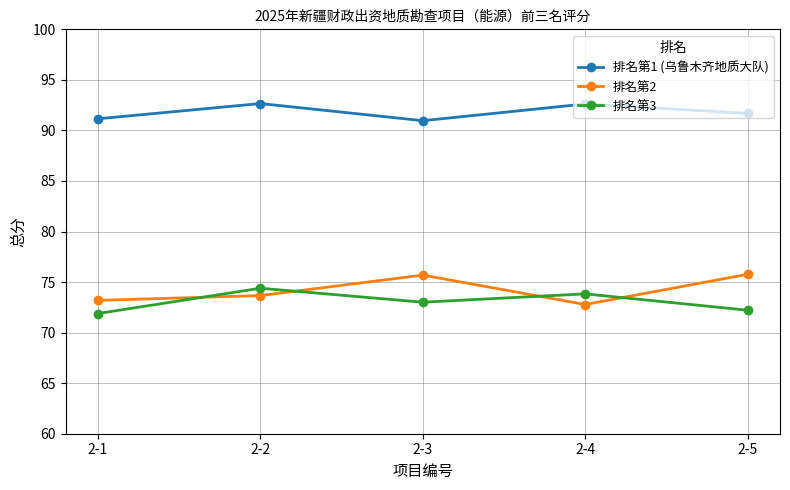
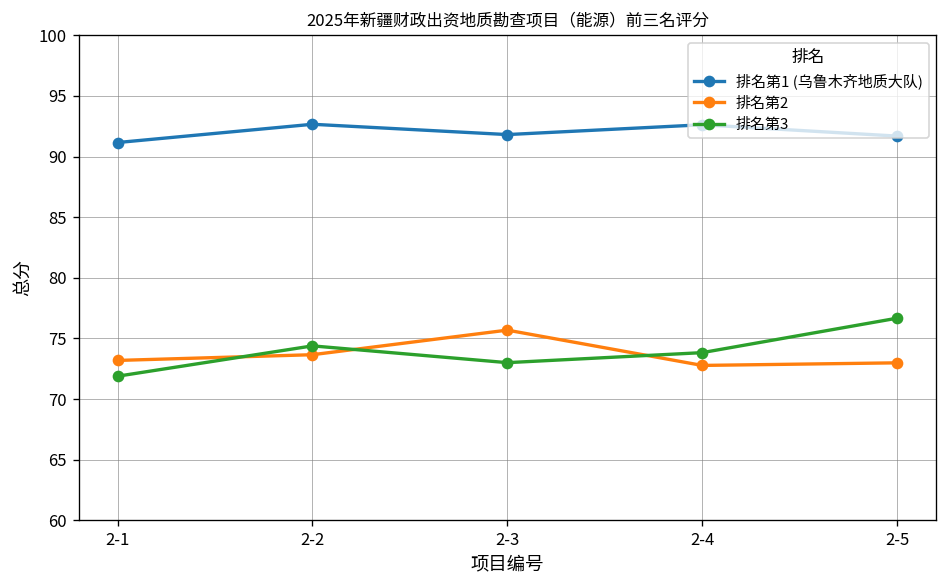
  {
    "排名第1 (乌鲁木齐地质大队)": {
      "2-1": 91.2,
      "2-2": 92.7,
-     "2-3": 91.0
+     "2-3": 91.8
    },
    "排名第2": {
      "2-1": 73.2,
      "2-2": 73.7,
      "2-3": 75.7,
      "2-4": 72.8,
-     "2-5": 75.8
+     "2-5": 73.0
    },
    "排名第3": {
      "2-1": 71.9,
      "2-2": 74.4,
      "2-3": 73.0,
      "2-4": 73.8,
-     "2-5": 72.2
+     "2-5": 76.7
    }
  }
